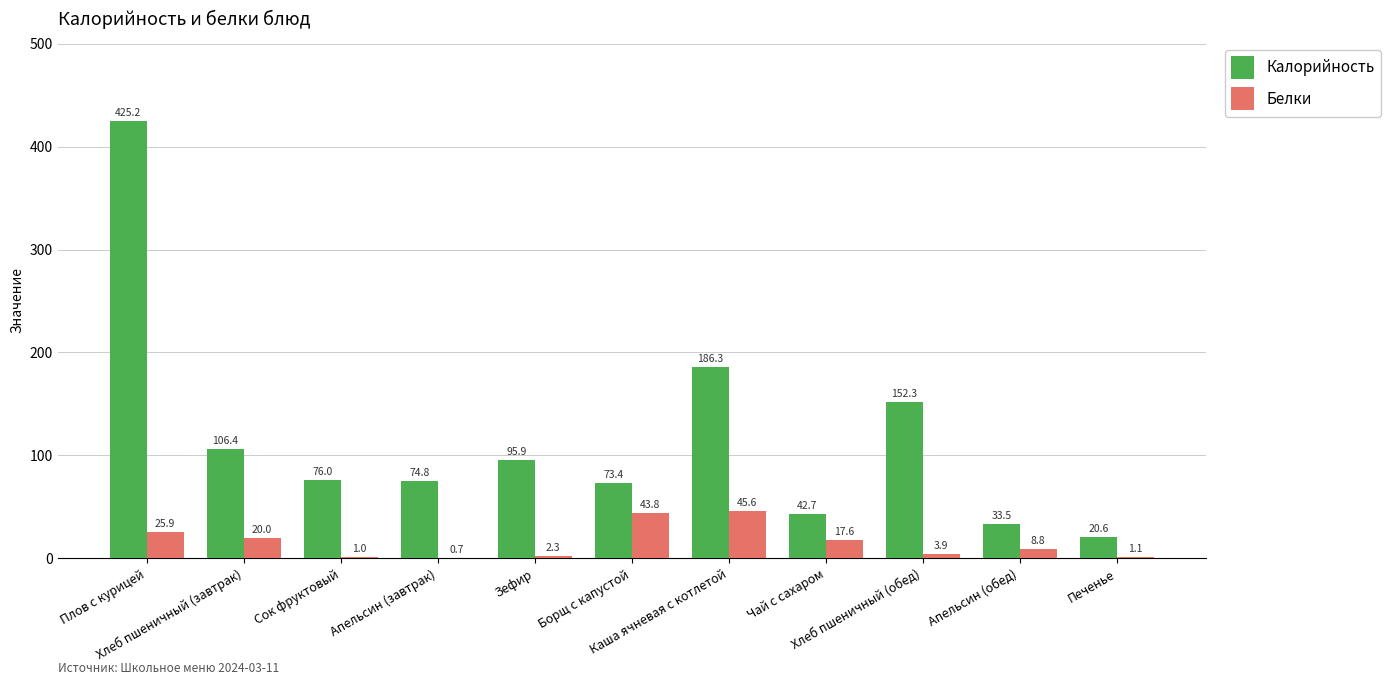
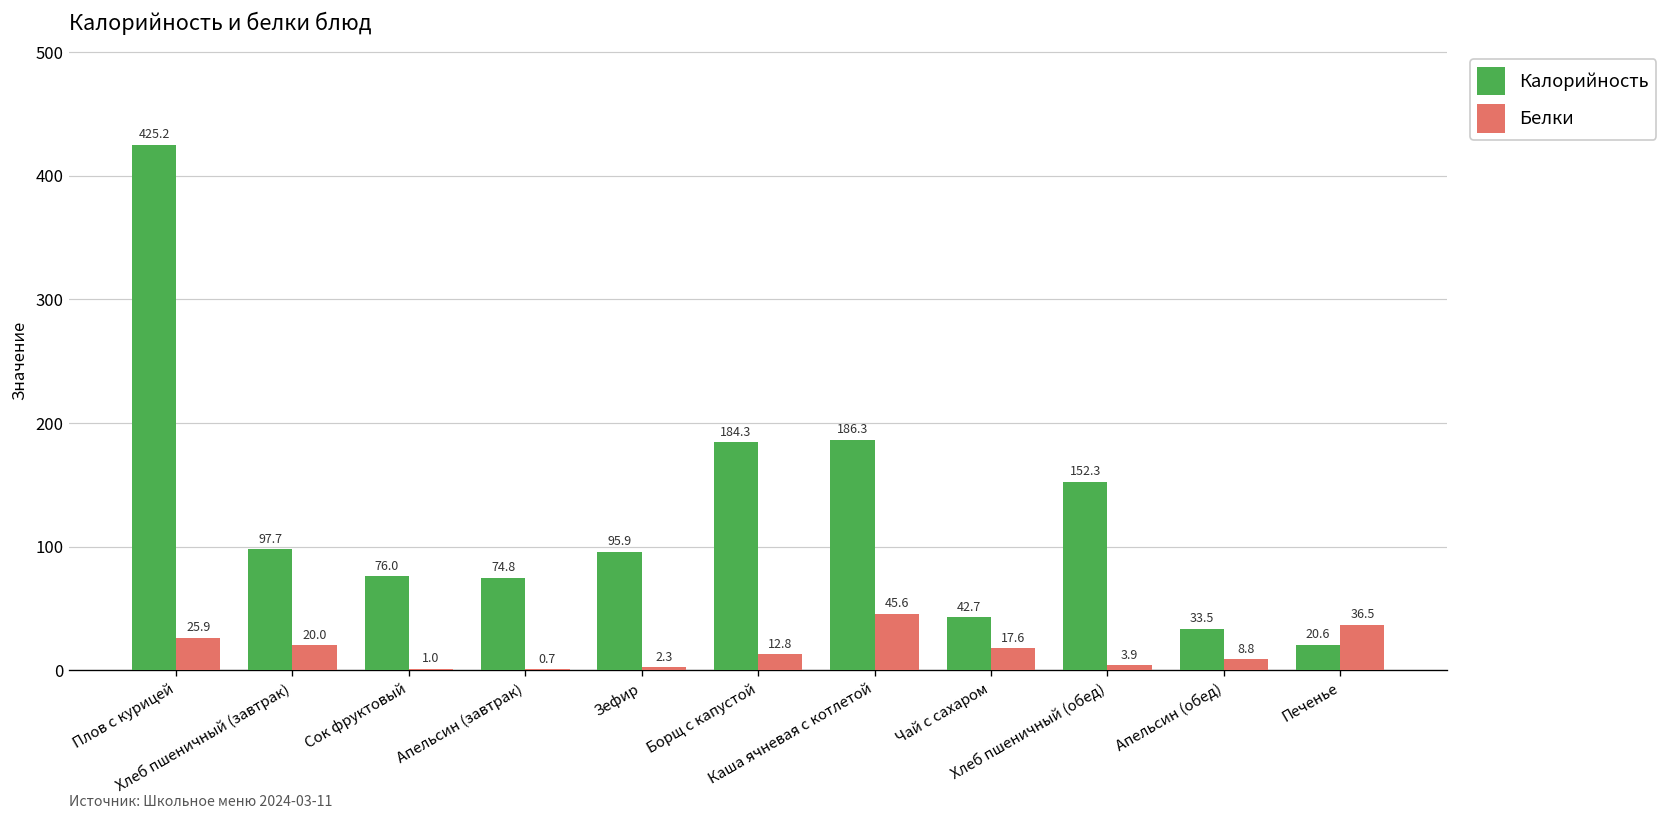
  {
    "Калорийность": {
      "Плов с курицей": 425.2,
-     "Хлеб пшеничный (завтрак)": 106.4,
+     "Хлеб пшеничный (завтрак)": 97.7,
      "Сок фруктовый": 76.0,
      "Апельсин (завтрак)": 74.8,
      "Зефир": 95.9,
-     "Борщ с капустой": 73.4,
+     "Борщ с капустой": 184.3,
      "Каша ячневая с котлетой": 186.3,
      "Чай с сахаром": 42.7,
      "Хлеб пшеничный (обед)": 152.3,
      "Апельсин (обед)": 33.5,
      "Печенье": 20.6
    },
    "Белки": {
      "Плов с курицей": 25.9,
      "Хлеб пшеничный (завтрак)": 20.0,
      "Сок фруктовый": 1.0,
      "Апельсин (завтрак)": 0.7,
      "Зефир": 2.3,
-     "Борщ с капустой": 43.8,
+     "Борщ с капустой": 12.8,
      "Каша ячневая с котлетой": 45.6,
      "Чай с сахаром": 17.6,
      "Хлеб пшеничный (обед)": 3.9,
      "Апельсин (обед)": 8.8,
-     "Печенье": 1.1
+     "Печенье": 36.5
    }
  }
